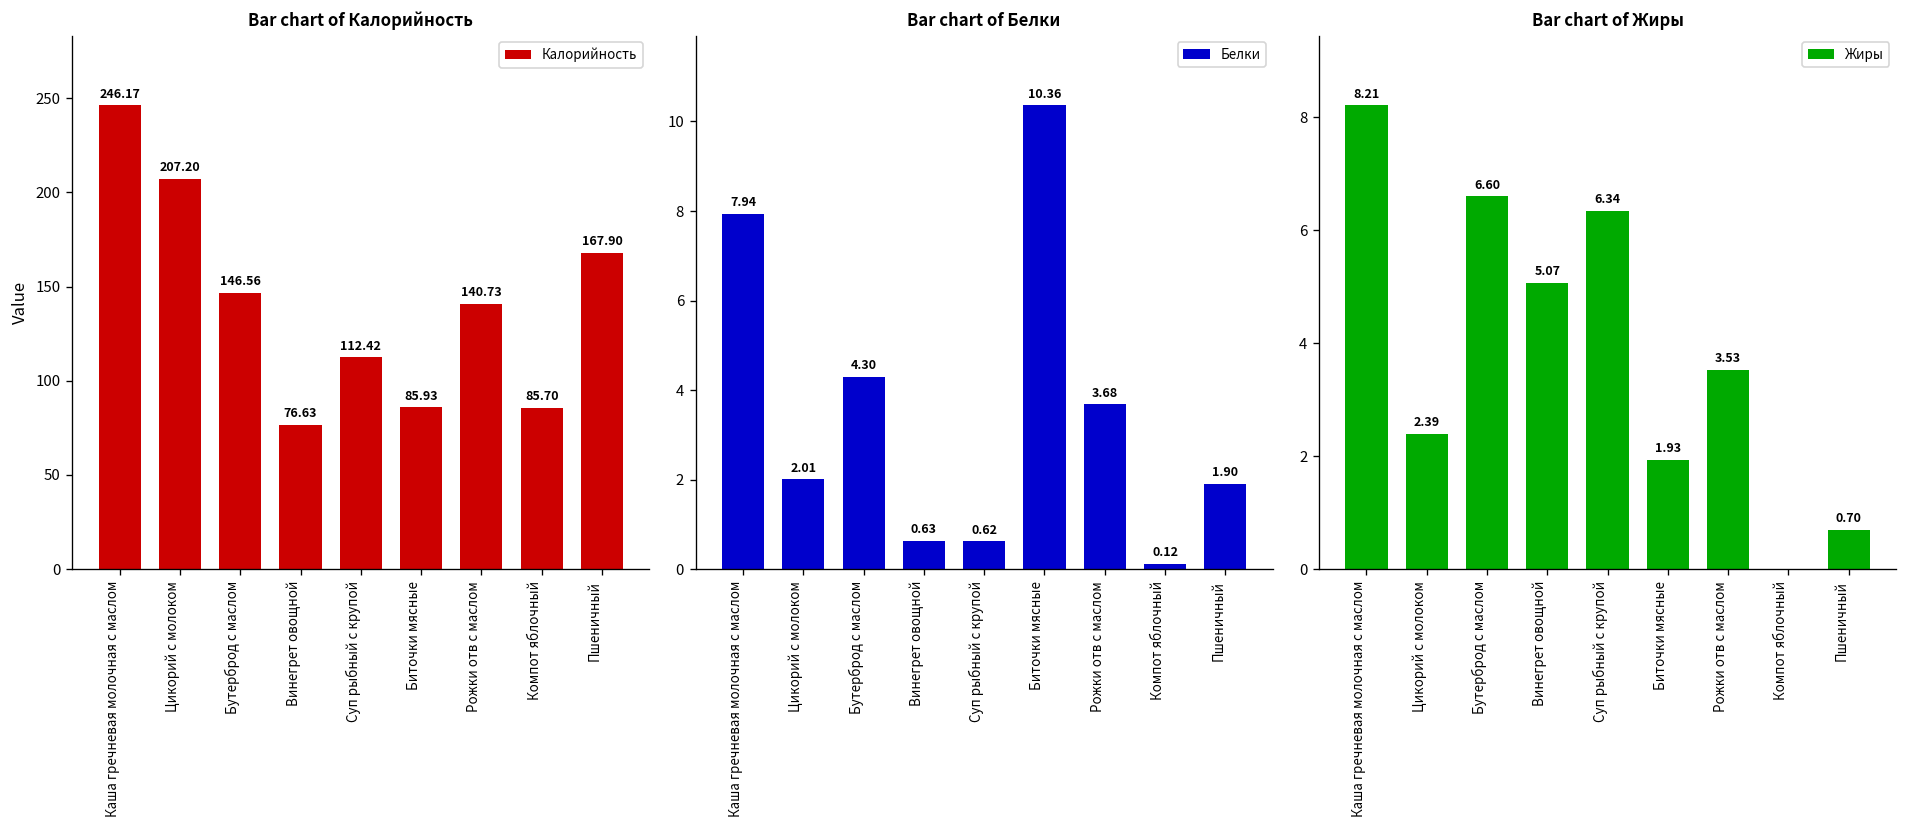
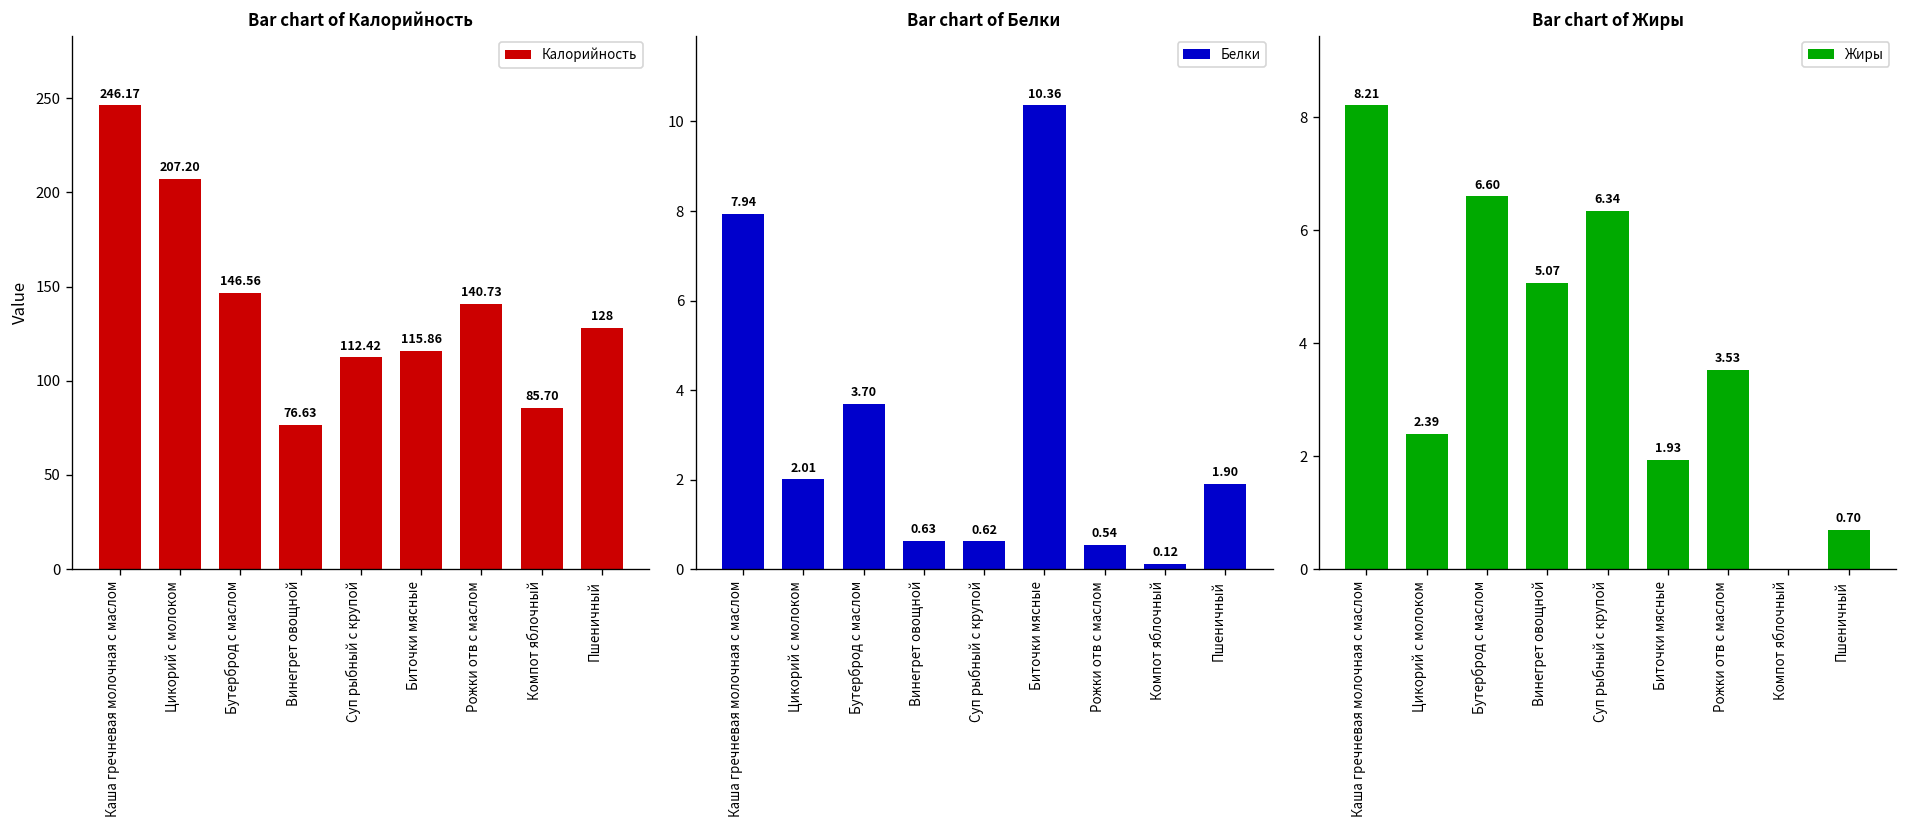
  {
    "Bar chart of Калорийность": {
      "Каша гречневая молочная с маслом": 246.17,
      "Цикорий с молоком": 207.20,
      "Бутерброд с маслом": 146.56,
      "Винегрет овощной": 76.63,
      "Суп рыбный с крупой": 112.42,
-     "Биточки мясные": 85.93,
+     "Биточки мясные": 115.86,
      "Рожки отв с маслом": 140.73,
      "Компот яблочный": 85.70,
-     "Пшеничный": 167.90
+     "Пшеничный": 128
    },
    "Bar chart of Белки": {
      "Каша гречневая молочная с маслом": 7.94,
      "Цикорий с молоком": 2.01,
-     "Бутерброд с маслом": 4.30,
+     "Бутерброд с маслом": 3.70,
      "Винегрет овощной": 0.63,
      "Суп рыбный с крупой": 0.62,
      "Биточки мясные": 10.36,
-     "Рожки отв с маслом": 3.68,
+     "Рожки отв с маслом": 0.54,
      "Компот яблочный": 0.12,
      "Пшеничный": 1.90
    },
    "Bar chart of Жиры": {
      "Каша гречневая молочная с маслом": 8.21,
      "Цикорий с молоком": 2.39,
      "Бутерброд с маслом": 6.60,
      "Винегрет овощной": 5.07,
      "Суп рыбный с крупой": 6.34,
      "Биточки мясные": 1.93,
      "Рожки отв с маслом": 3.53,
      "Пшеничный": 0.70
    }
  }
